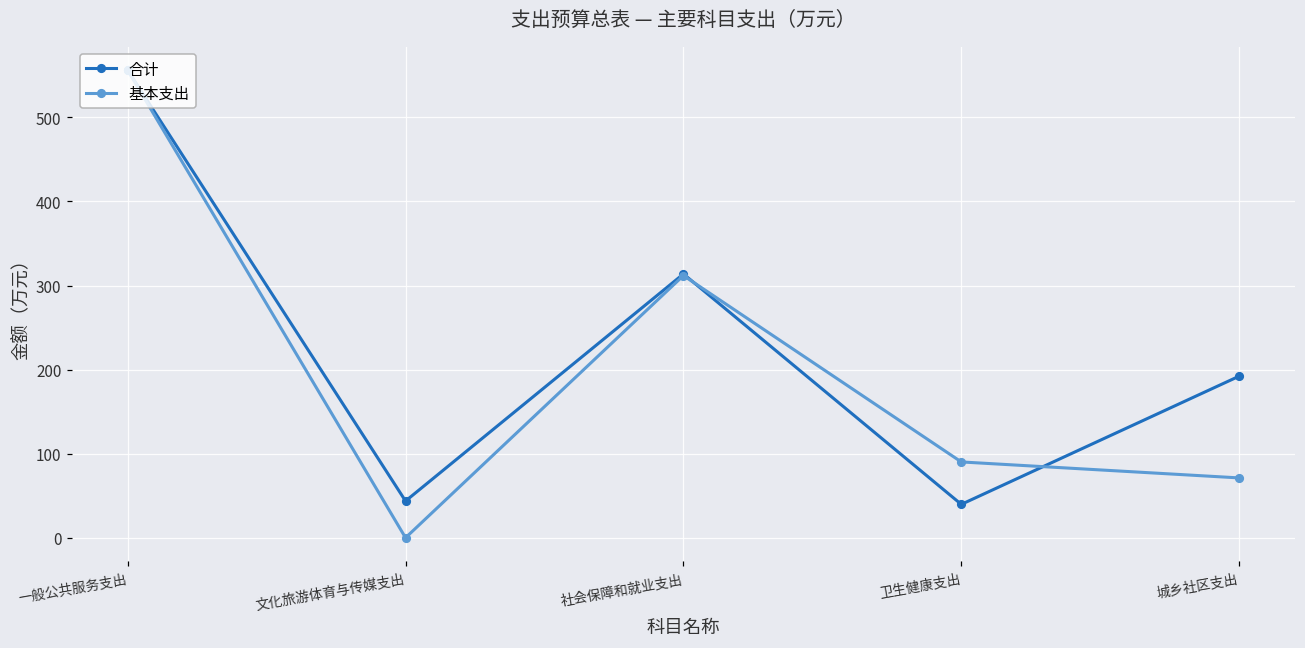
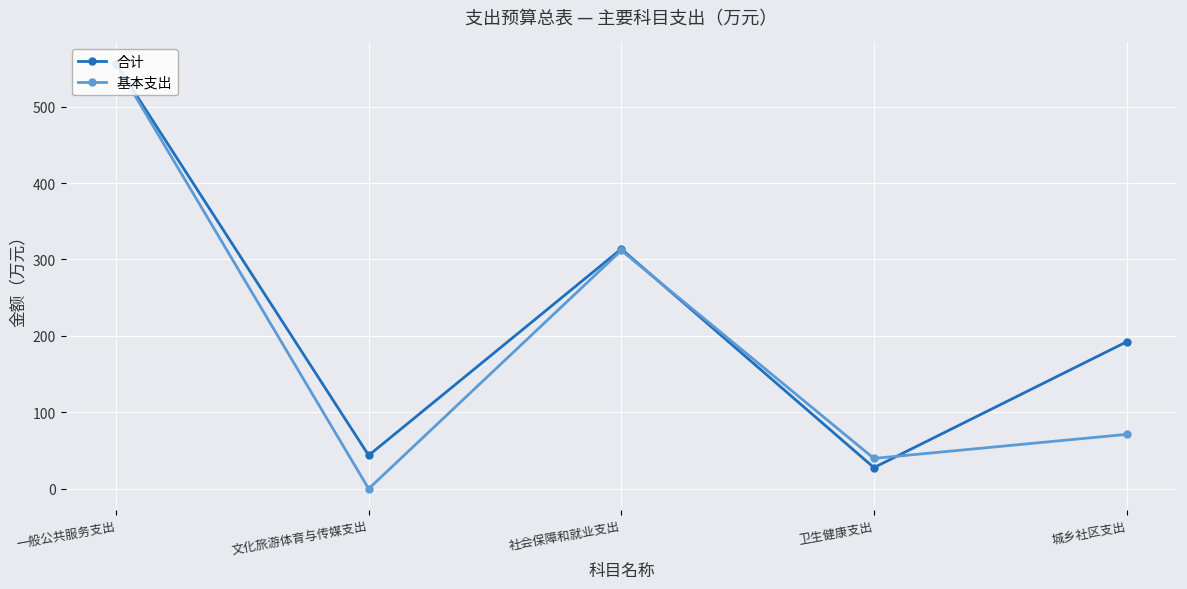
  {
    "合计": {
      "文化旅游体育与传媒支出": 40,
-     "卫生健康支出": 40,
+     "卫生健康支出": 30,
      "城乡社区支出": 190
    },
    "基本支出": {
      "文化旅游体育与传媒支出": 0,
-     "卫生健康支出": 90,
+     "卫生健康支出": 40,
      "城乡社区支出": 70
    }
  }
